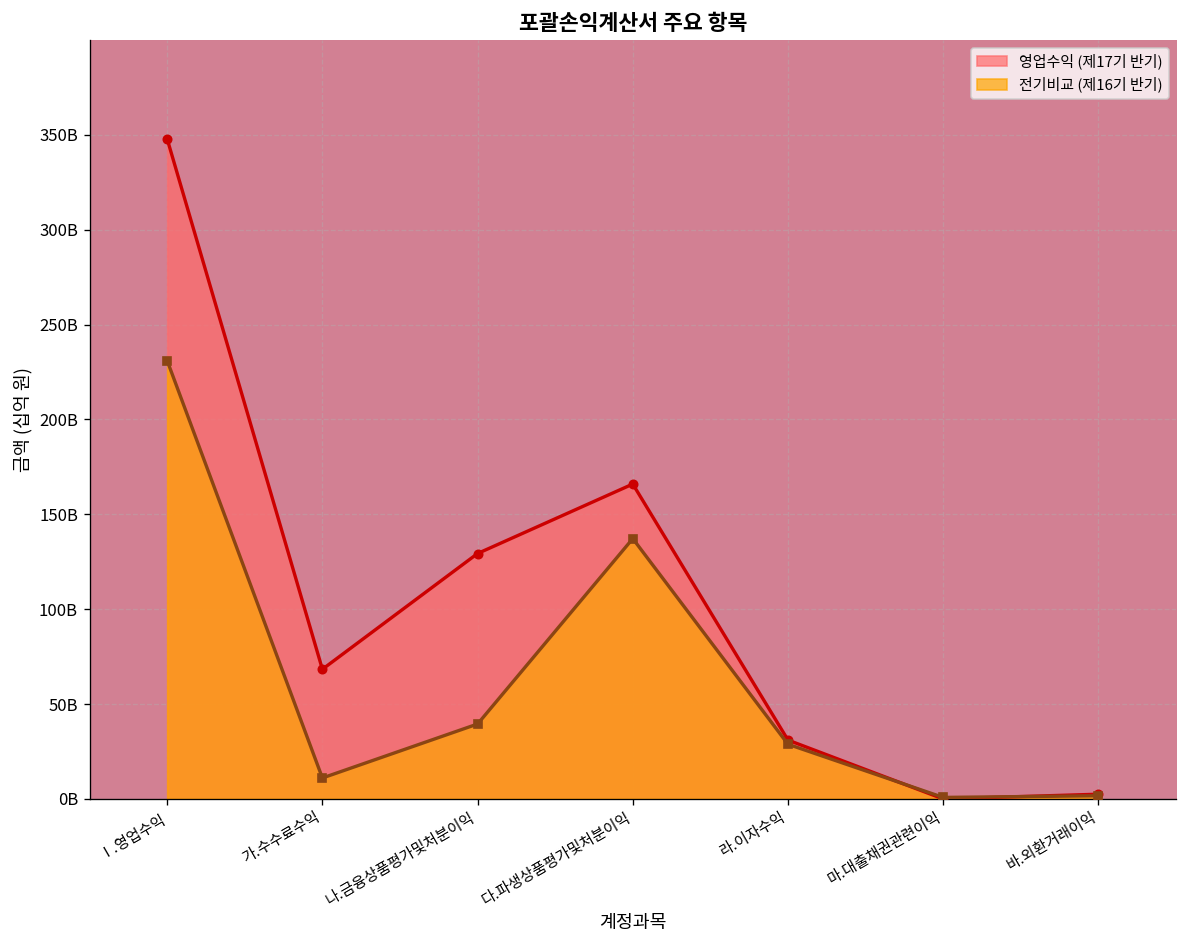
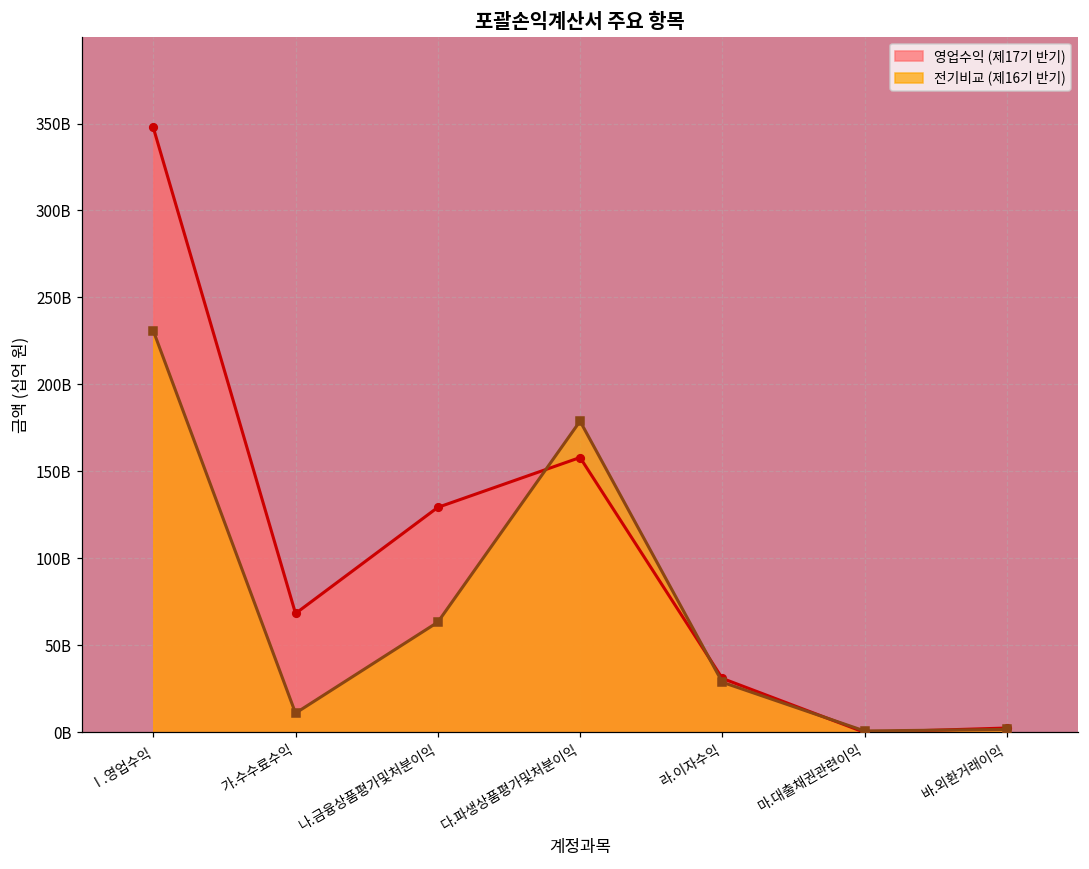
  {
    "영업수익 (제17기 반기)": {
      "Ⅰ.영업수익": 348000000000,
      "가.수수료수익": 68000000000,
      "나.금융상품평가및처분이익": 129000000000,
-     "다.파생상품평가및처분이익": 166000000000,
+     "다.파생상품평가및처분이익": 158000000000,
      "라.이자수익": 31000000000
    },
    "전기비교 (제16기 반기)": {
      "Ⅰ.영업수익": 231000000000,
      "가.수수료수익": 11000000000,
-     "나.금융상품평가및처분이익": 39000000000,
-     "다.파생상품평가및처분이익": 137000000000,
+     "나.금융상품평가및처분이익": 63000000000,
+     "다.파생상품평가및처분이익": 179000000000,
      "라.이자수익": 29000000000
    }
  }
